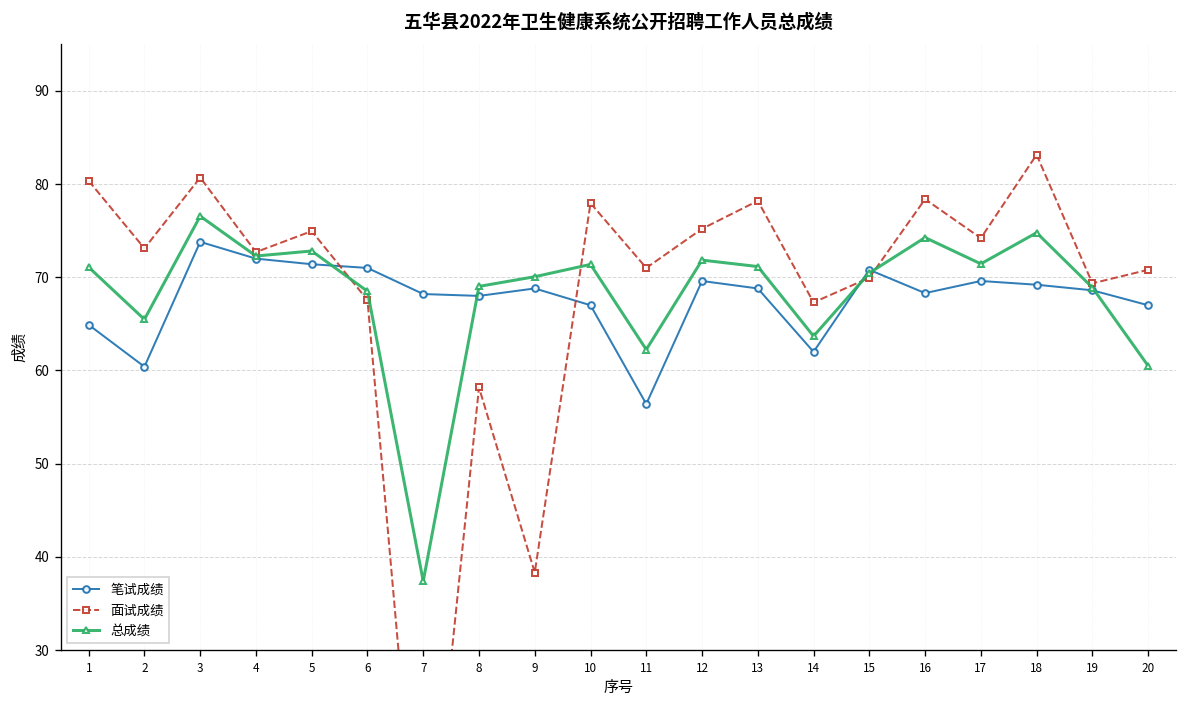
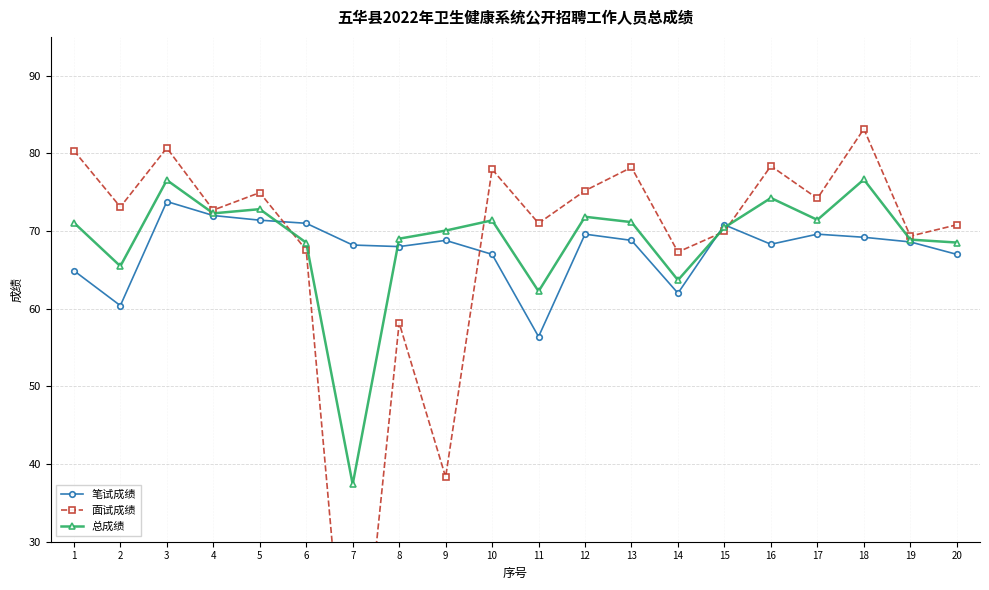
  {
    "笔试成绩": {
      "1": 65,
      "2": 60,
      "3": 74,
      "5": 71,
      "6": 71,
      "7": 68,
      "8": 68,
      "9": 69,
      "10": 67,
      "11": 56,
      "12": 70,
      "13": 69,
      "14": 62,
      "15": 71,
      "16": 68,
      "17": 70,
      "18": 69,
      "20": 67
    },
    "面试成绩": {
      "1": 80,
      "2": 73,
      "3": 81,
      "4": 73,
      "5": 75,
      "6": 68,
      "8": 58,
      "9": 38,
      "10": 78,
      "11": 71,
      "12": 75,
      "13": 78,
      "14": 67,
      "15": 70,
      "16": 78,
      "17": 74,
      "18": 83,
      "19": 69,
      "20": 71
    },
    "总成绩": {
      "1": 71,
      "2": 65,
      "3": 77,
      "5": 73,
      "6": 69,
      "7": 37,
      "8": 69,
      "9": 70,
      "10": 71,
      "11": 62,
      "12": 72,
      "13": 71,
      "14": 64,
      "15": 70,
      "16": 74,
      "17": 71,
-     "18": 75,
-     "20": 61
+     "18": 77,
+     "20": 69
    }
  }
